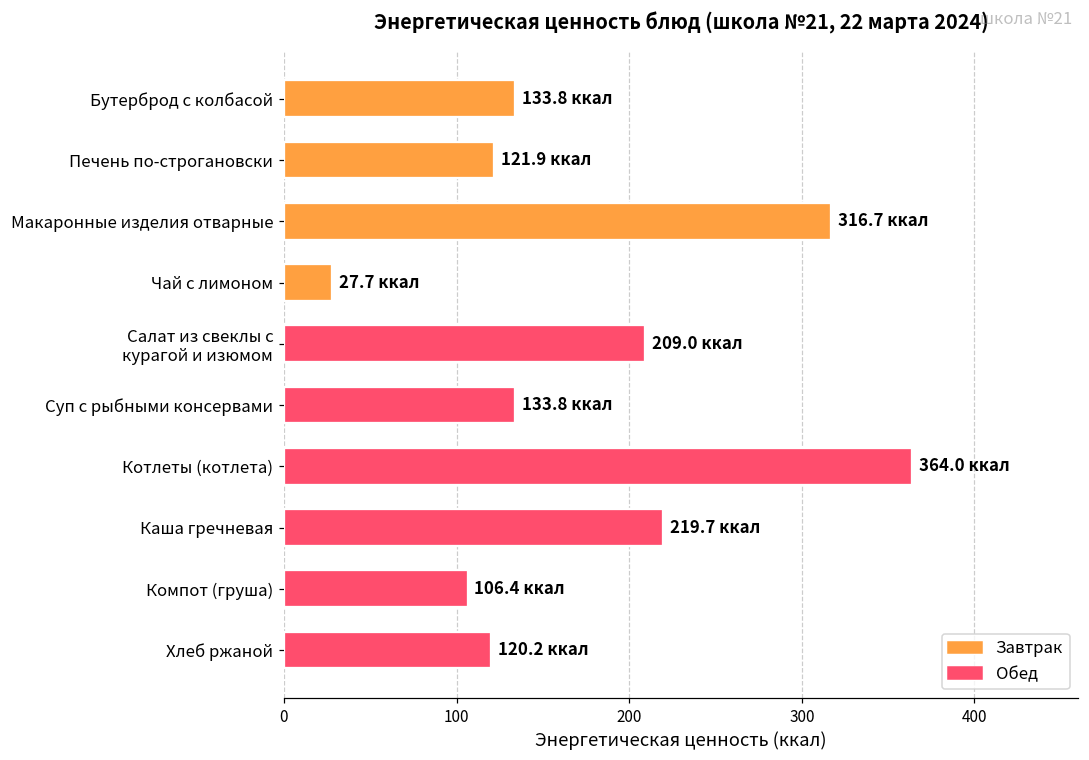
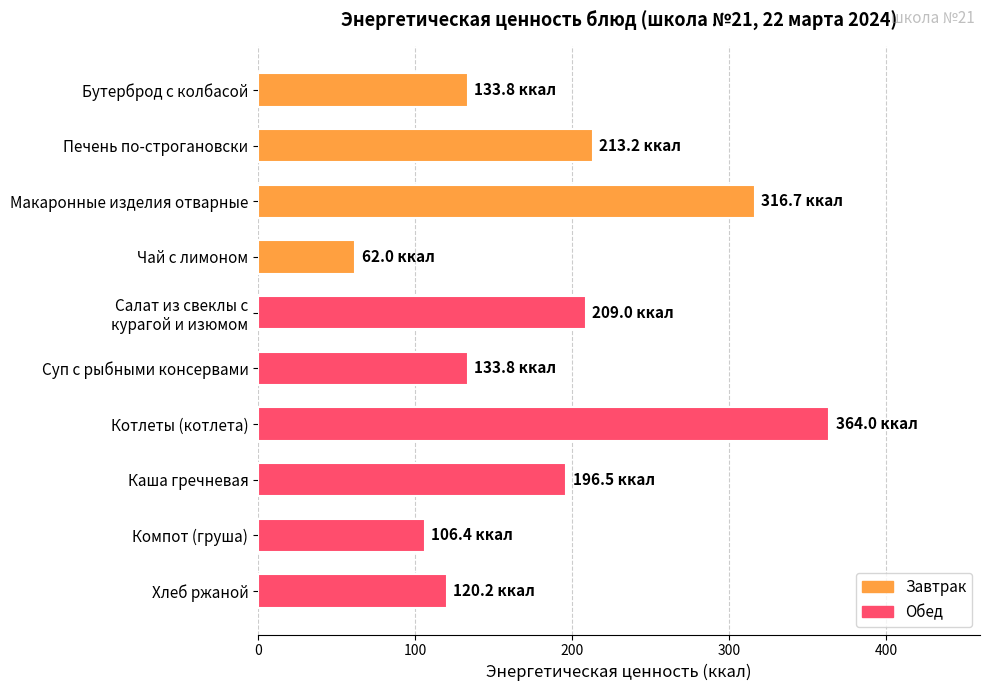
  {
    "Бутерброд с колбасой": 133.8,
-   "Печень по-строгановски": 121.9,
+   "Печень по-строгановски": 213.2,
    "Макаронные изделия отварные": 316.7,
-   "Чай с лимоном": 27.7,
+   "Чай с лимоном": 62.0,
    "Салат из свеклы с курагой и изюмом": 209.0,
    "Суп с рыбными консервами": 133.8,
    "Котлеты (котлета)": 364.0,
-   "Каша гречневая": 219.7,
+   "Каша гречневая": 196.5,
    "Компот (груша)": 106.4,
    "Хлеб ржаной": 120.2
  }
